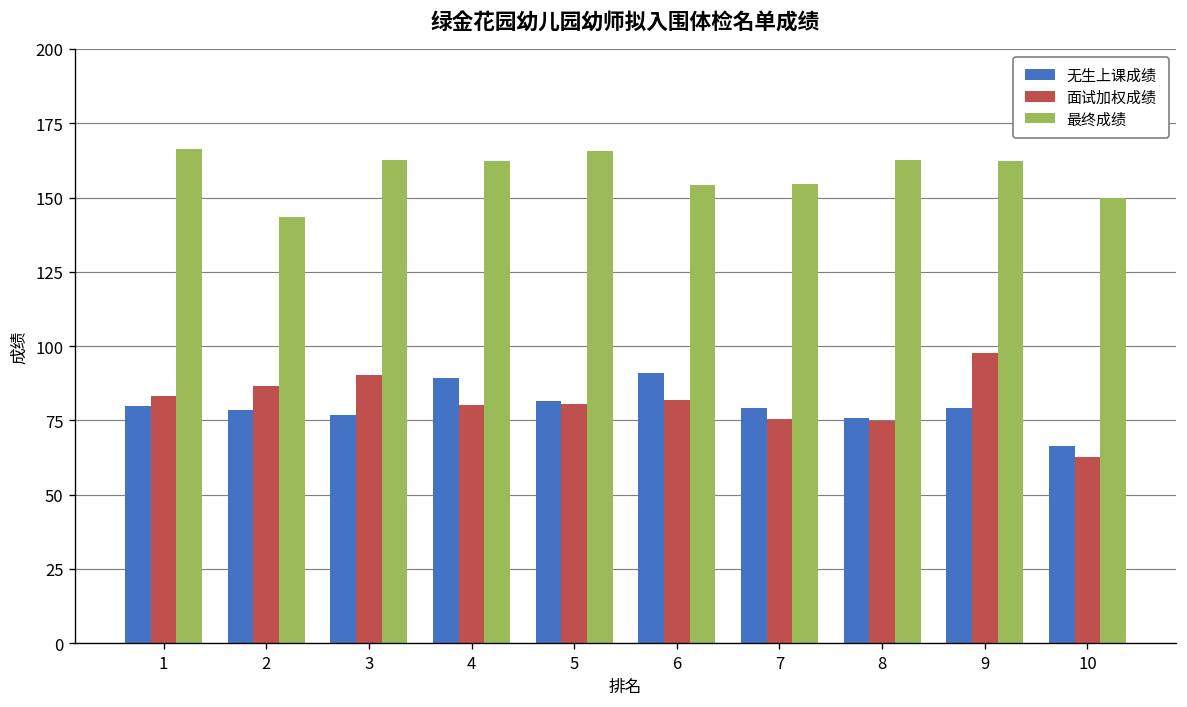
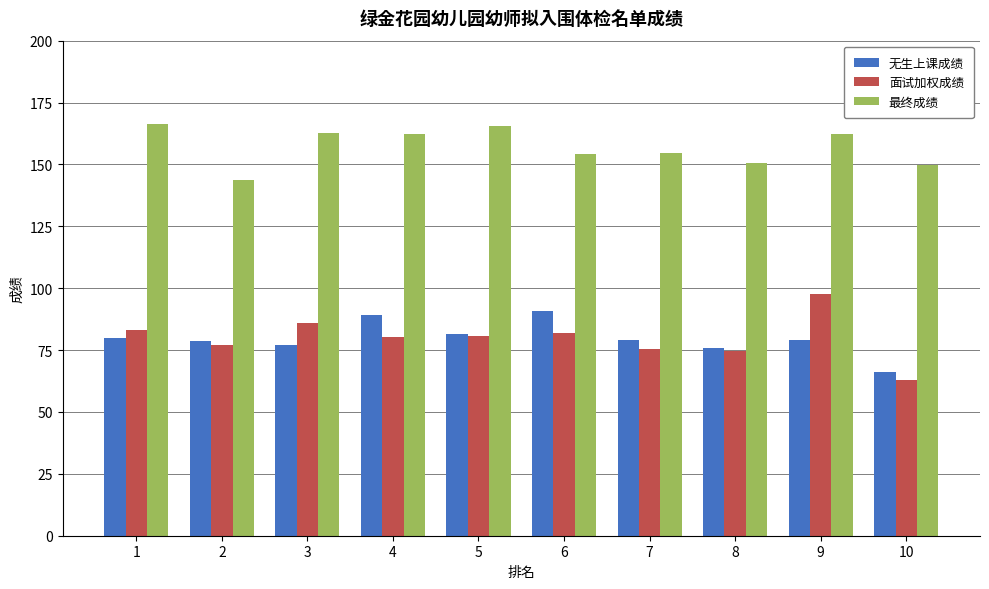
  {
    "无生上课成绩": {
      "1": 80,
      "2": 79,
      "3": 77,
      "4": 89,
      "5": 81,
      "6": 91,
      "7": 79,
      "8": 76,
      "9": 79,
      "10": 66
    },
    "面试加权成绩": {
      "1": 83,
-     "2": 87,
-     "3": 90,
+     "2": 77,
+     "3": 86,
      "4": 80,
      "5": 81,
      "6": 82,
      "7": 76,
      "8": 75,
      "9": 98,
      "10": 63
    },
    "最终成绩": {
      "1": 166,
      "2": 144,
      "3": 163,
      "4": 162,
      "5": 166,
      "6": 154,
      "7": 155,
-     "8": 163,
+     "8": 151,
      "9": 162,
      "10": 150
    }
  }
